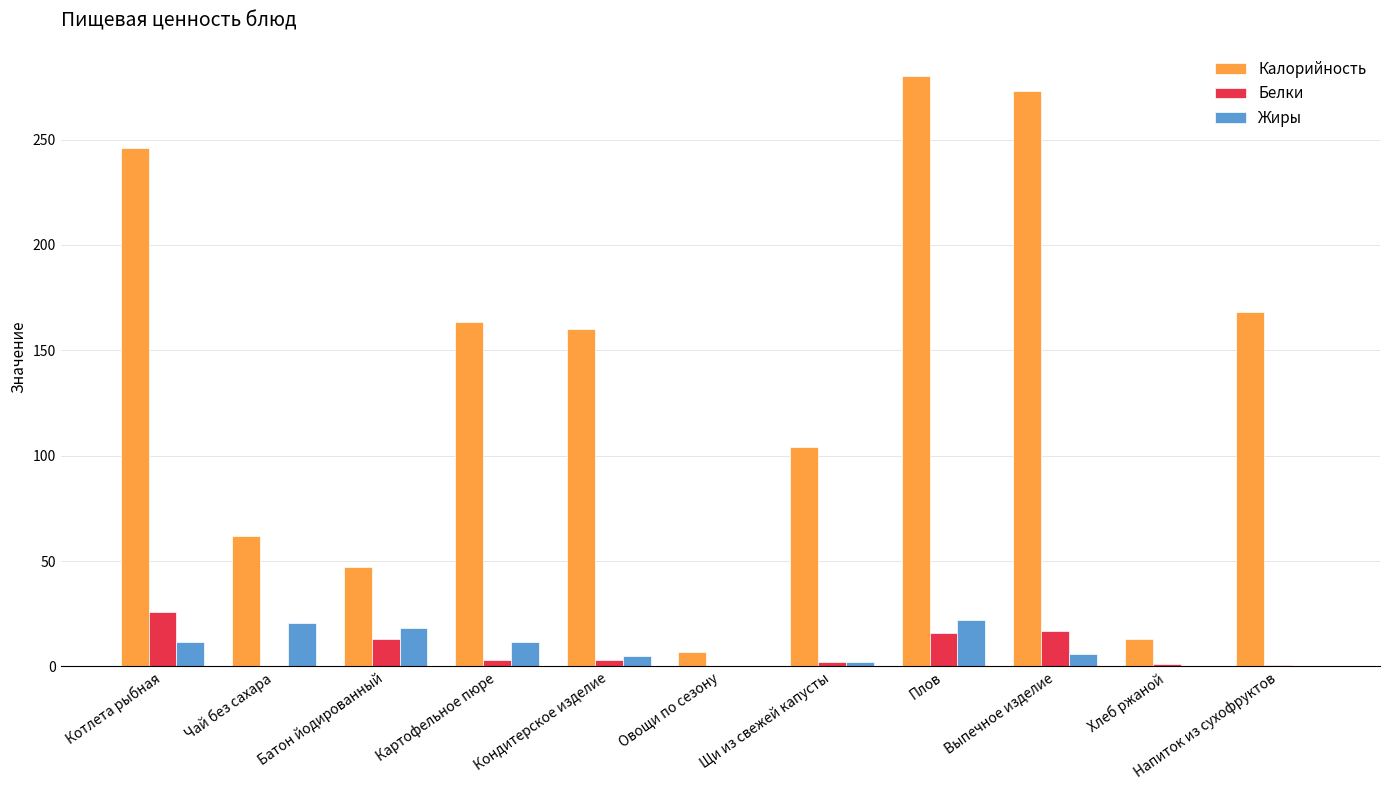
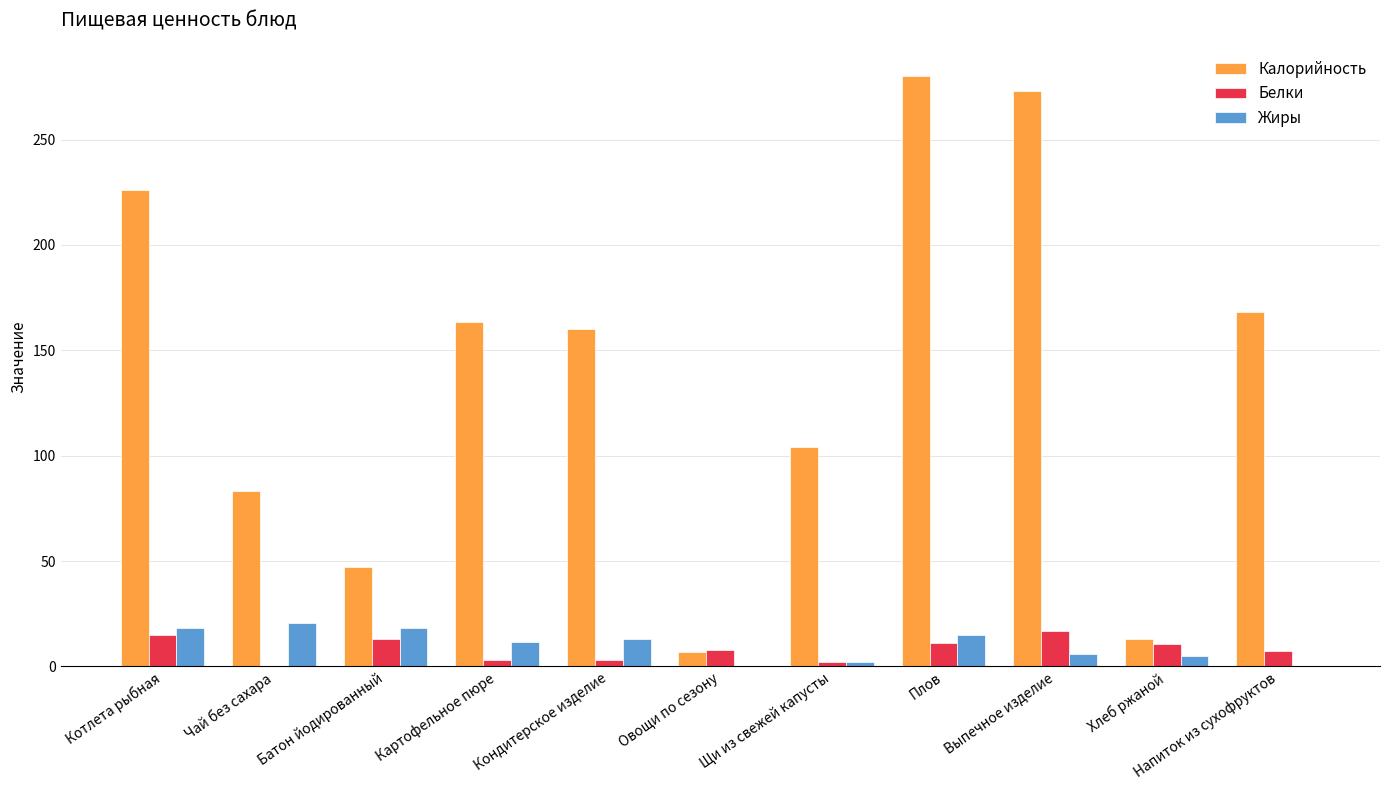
  {
    "Калорийность": {
-     "Котлета рыбная": 246,
-     "Чай без сахара": 62,
+     "Котлета рыбная": 226,
+     "Чай без сахара": 83,
      "Батон йодированный": 47,
      "Картофельное пюре": 164,
      "Кондитерское изделие": 160,
      "Овощи по сезону": 7,
      "Щи из свежей капусты": 104,
      "Плов": 280,
      "Выпечное изделие": 273,
      "Хлеб ржаной": 13,
      "Напиток из сухофруктов": 168
    },
    "Белки": {
-     "Котлета рыбная": 26,
+     "Котлета рыбная": 15,
      "Батон йодированный": 13,
      "Картофельное пюре": 3,
      "Кондитерское изделие": 3,
-     "Овощи по сезону": 0,
+     "Овощи по сезону": 8,
      "Щи из свежей капусты": 2,
-     "Плов": 16,
+     "Плов": 11,
      "Выпечное изделие": 17,
-     "Хлеб ржаной": 1,
-     "Напиток из сухофруктов": 1
+     "Хлеб ржаной": 11,
+     "Напиток из сухофруктов": 7
    },
    "Жиры": {
-     "Котлета рыбная": 11,
+     "Котлета рыбная": 18,
      "Чай без сахара": 21,
      "Батон йодированный": 18,
      "Картофельное пюре": 12,
-     "Кондитерское изделие": 5,
+     "Кондитерское изделие": 13,
      "Овощи по сезону": 0,
      "Щи из свежей капусты": 2,
-     "Плов": 22,
+     "Плов": 15,
      "Выпечное изделие": 6,
-     "Хлеб ржаной": 0,
+     "Хлеб ржаной": 5,
      "Напиток из сухофруктов": 0
    }
  }
